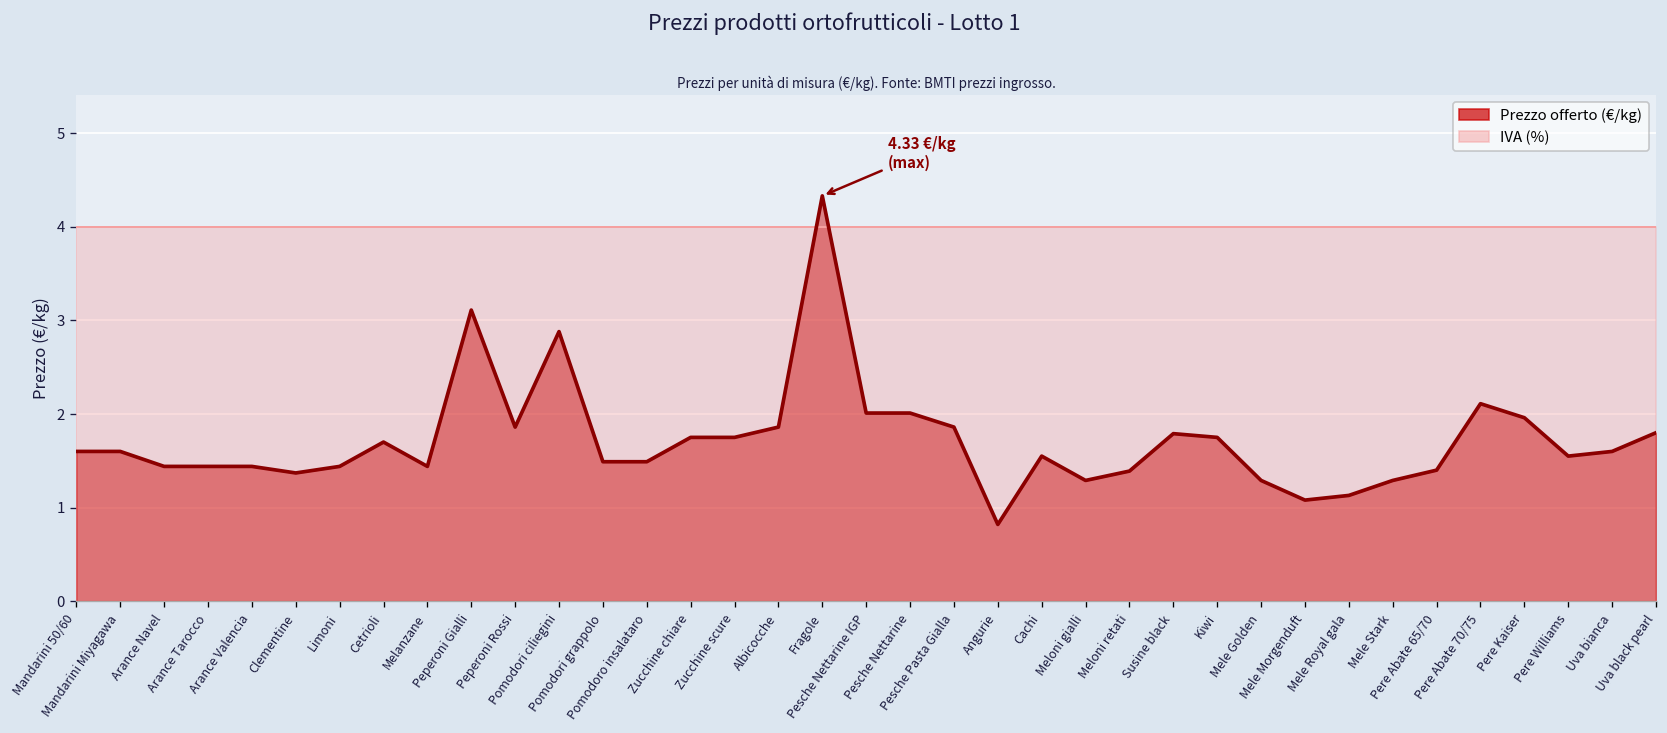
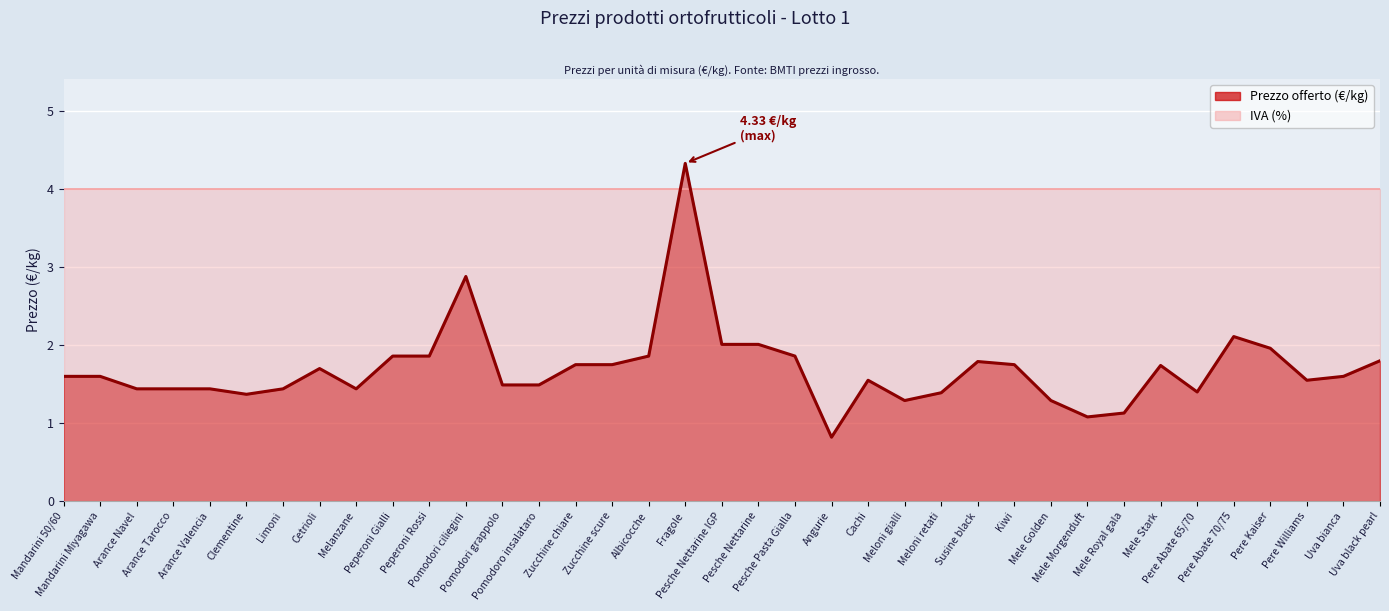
  {
    "IVA (%)": {
      "Mandarini 50/60": 4.0,
      "Mandarini Miyagawa": 4.0,
      "Arance Navel": 4.0,
      "Arance Tarocco": 4.0,
      "Arance Valencia": 4.0,
      "Clementine": 4.0,
      "Limoni": 4.0,
      "Cetrioli": 4.0,
      "Melanzane": 4.0,
      "Peperoni Gialli": 4.0,
      "Peperoni Rossi": 4.0,
      "Pomodori ciliegini": 4.0,
      "Pomodori grappolo": 4.0,
      "Pomodoro insalataro": 4.0,
      "Zucchine chiare": 4.0,
      "Zucchine scure": 4.0,
      "Albicocche": 4.0,
      "Fragole": 4.0,
      "Pesche Nettarine IGP": 4.0,
      "Pesche Nettarine": 4.0,
      "Pesche Pasta Gialla": 4.0,
      "Angurie": 4.0,
      "Cachi": 4.0,
      "Meloni gialli": 4.0,
      "Meloni retati": 4.0,
      "Susine black": 4.0,
      "Kiwi": 4.0,
      "Mele Golden": 4.0,
      "Mele Morgenduft": 4.0,
      "Mele Royal gala": 4.0,
      "Mele Stark": 4.0,
      "Pere Abate 65/70": 4.0,
      "Pere Abate 70/75": 4.0,
      "Pere Kaiser": 4.0,
      "Pere Williams": 4.0,
      "Uva bianca": 4.0,
      "Uva black pearl": 4.0
    },
    "Prezzo offerto (€/kg)": {
      "Mandarini 50/60": 1.6,
      "Mandarini Miyagawa": 1.6,
      "Arance Navel": 1.4,
      "Arance Tarocco": 1.4,
      "Arance Valencia": 1.4,
      "Clementine": 1.4,
      "Limoni": 1.4,
      "Cetrioli": 1.7,
      "Melanzane": 1.4,
-     "Peperoni Gialli": 3.1,
+     "Peperoni Gialli": 1.9,
      "Peperoni Rossi": 1.9,
      "Pomodori ciliegini": 2.9,
      "Pomodori grappolo": 1.5,
      "Pomodoro insalataro": 1.5,
      "Zucchine chiare": 1.8,
      "Zucchine scure": 1.8,
      "Albicocche": 1.9,
      "Pesche Nettarine IGP": 2.0,
      "Pesche Nettarine": 2.0,
      "Pesche Pasta Gialla": 1.9,
      "Angurie": 0.8,
      "Cachi": 1.6,
      "Meloni gialli": 1.3,
      "Meloni retati": 1.4,
      "Susine black": 1.8,
      "Kiwi": 1.8,
      "Mele Golden": 1.3,
      "Mele Morgenduft": 1.1,
      "Mele Royal gala": 1.1,
-     "Mele Stark": 1.3,
+     "Mele Stark": 1.7,
      "Pere Abate 65/70": 1.4,
      "Pere Abate 70/75": 2.1,
      "Pere Kaiser": 2.0,
      "Pere Williams": 1.6,
      "Uva bianca": 1.6,
      "Uva black pearl": 1.8
    }
  }
